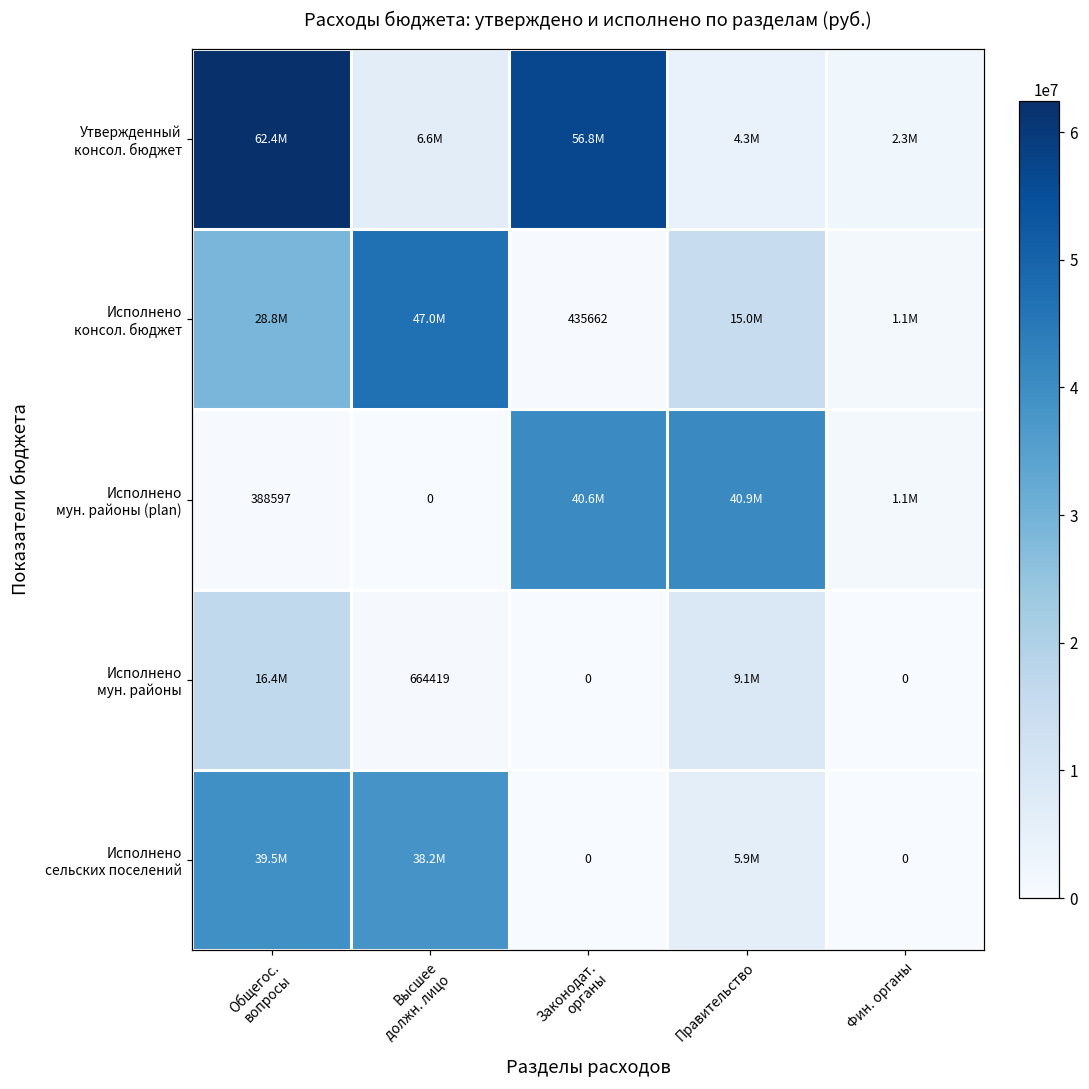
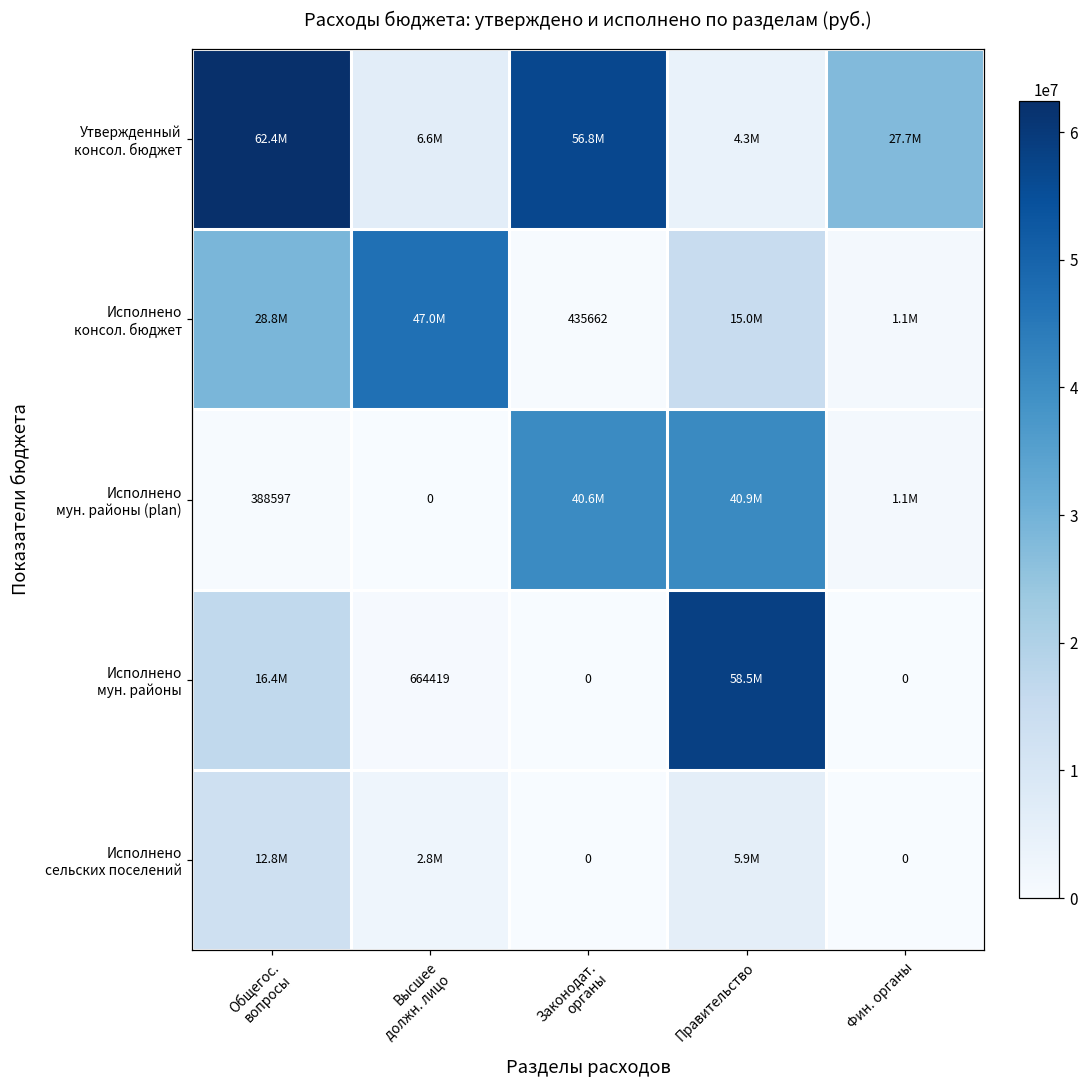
  {
    "Утвержденный консол. бюджет": {
      "Общегос. вопросы": "62.4M",
      "Высшее должн. лицо": "6.6M",
      "Законодат. органы": "56.8M",
      "Правительство": "4.3M",
-     "Фин. органы": "2.3M"
+     "Фин. органы": "27.7M"
    },
    "Исполнено консол. бюджет": {
      "Общегос. вопросы": "28.8M",
      "Высшее должн. лицо": "47.0M",
      "Законодат. органы": "435662",
      "Правительство": "15.0M",
      "Фин. органы": "1.1M"
    },
    "Исполнено мун. районы (plan)": {
      "Общегос. вопросы": "388597",
      "Высшее должн. лицо": "0",
      "Законодат. органы": "40.6M",
      "Правительство": "40.9M",
      "Фин. органы": "1.1M"
    },
    "Исполнено мун. районы": {
      "Общегос. вопросы": "16.4M",
      "Высшее должн. лицо": "664419",
      "Законодат. органы": "0",
-     "Правительство": "9.1M",
+     "Правительство": "58.5M",
      "Фин. органы": "0"
    },
    "Исполнено сельских поселений": {
-     "Общегос. вопросы": "39.5M",
-     "Высшее должн. лицо": "38.2M",
+     "Общегос. вопросы": "12.8M",
+     "Высшее должн. лицо": "2.8M",
      "Законодат. органы": "0",
      "Правительство": "5.9M",
      "Фин. органы": "0"
    }
  }
